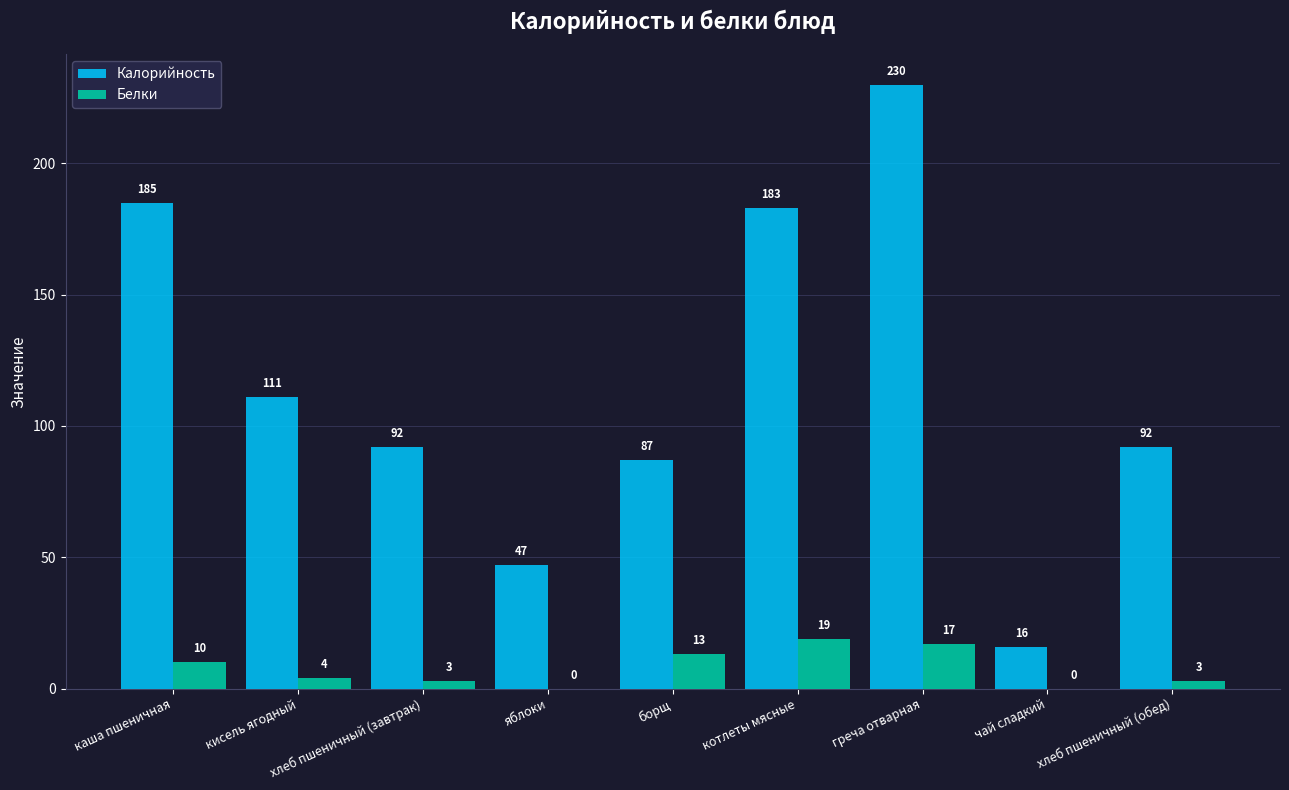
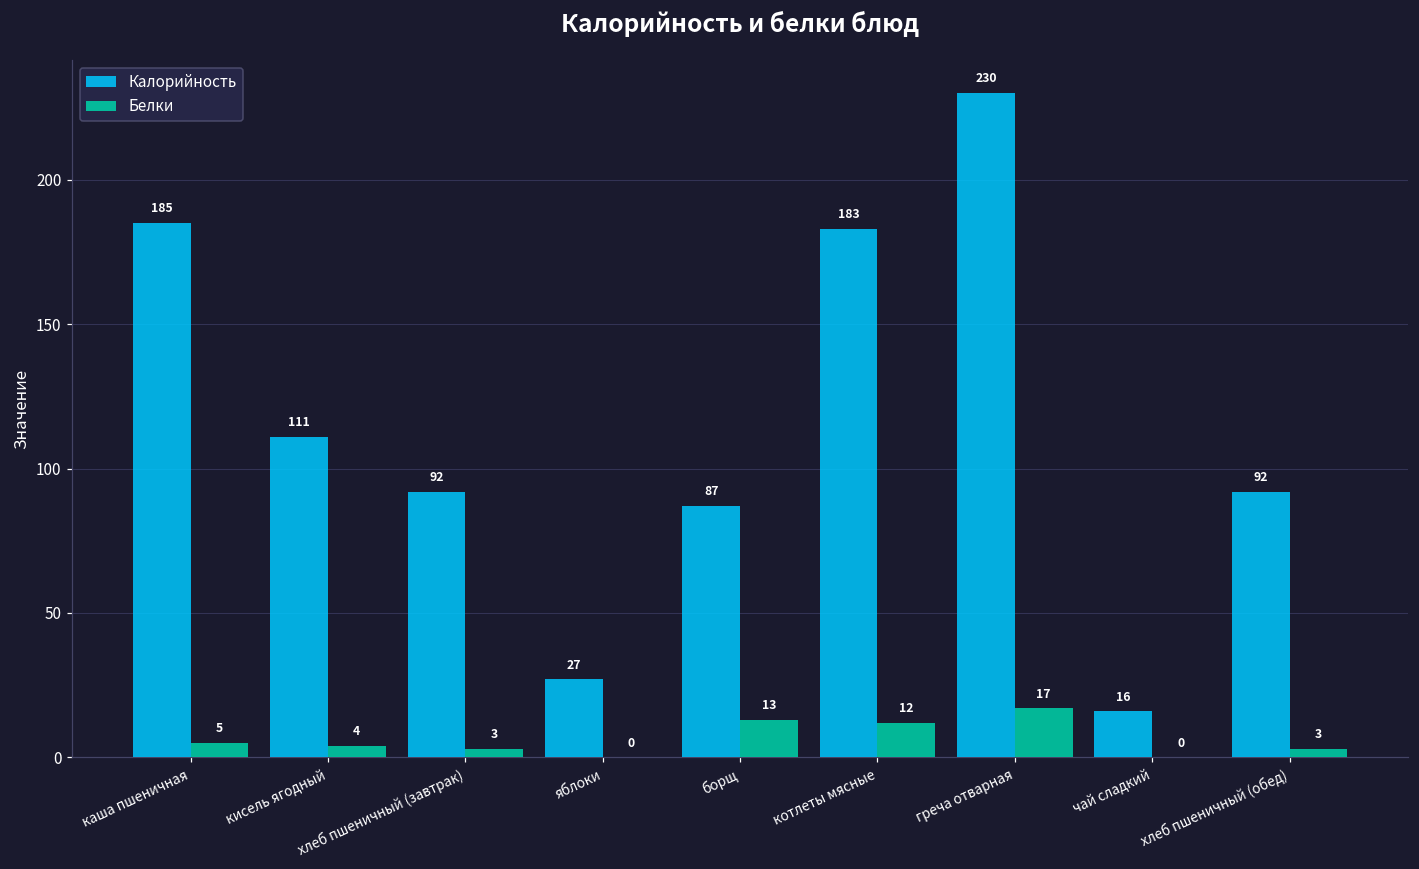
  {
    "Калорийность": {
      "каша пшеничная": 185,
      "кисель ягодный": 111,
      "хлеб пшеничный (завтрак)": 92,
-     "яблоки": 47,
+     "яблоки": 27,
      "борщ": 87,
      "котлеты мясные": 183,
      "греча отварная": 230,
      "чай сладкий": 16,
      "хлеб пшеничный (обед)": 92
    },
    "Белки": {
-     "каша пшеничная": 10,
+     "каша пшеничная": 5,
      "кисель ягодный": 4,
      "хлеб пшеничный (завтрак)": 3,
      "яблоки": 0,
      "борщ": 13,
-     "котлеты мясные": 19,
+     "котлеты мясные": 12,
      "греча отварная": 17,
      "чай сладкий": 0,
      "хлеб пшеничный (обед)": 3
    }
  }
